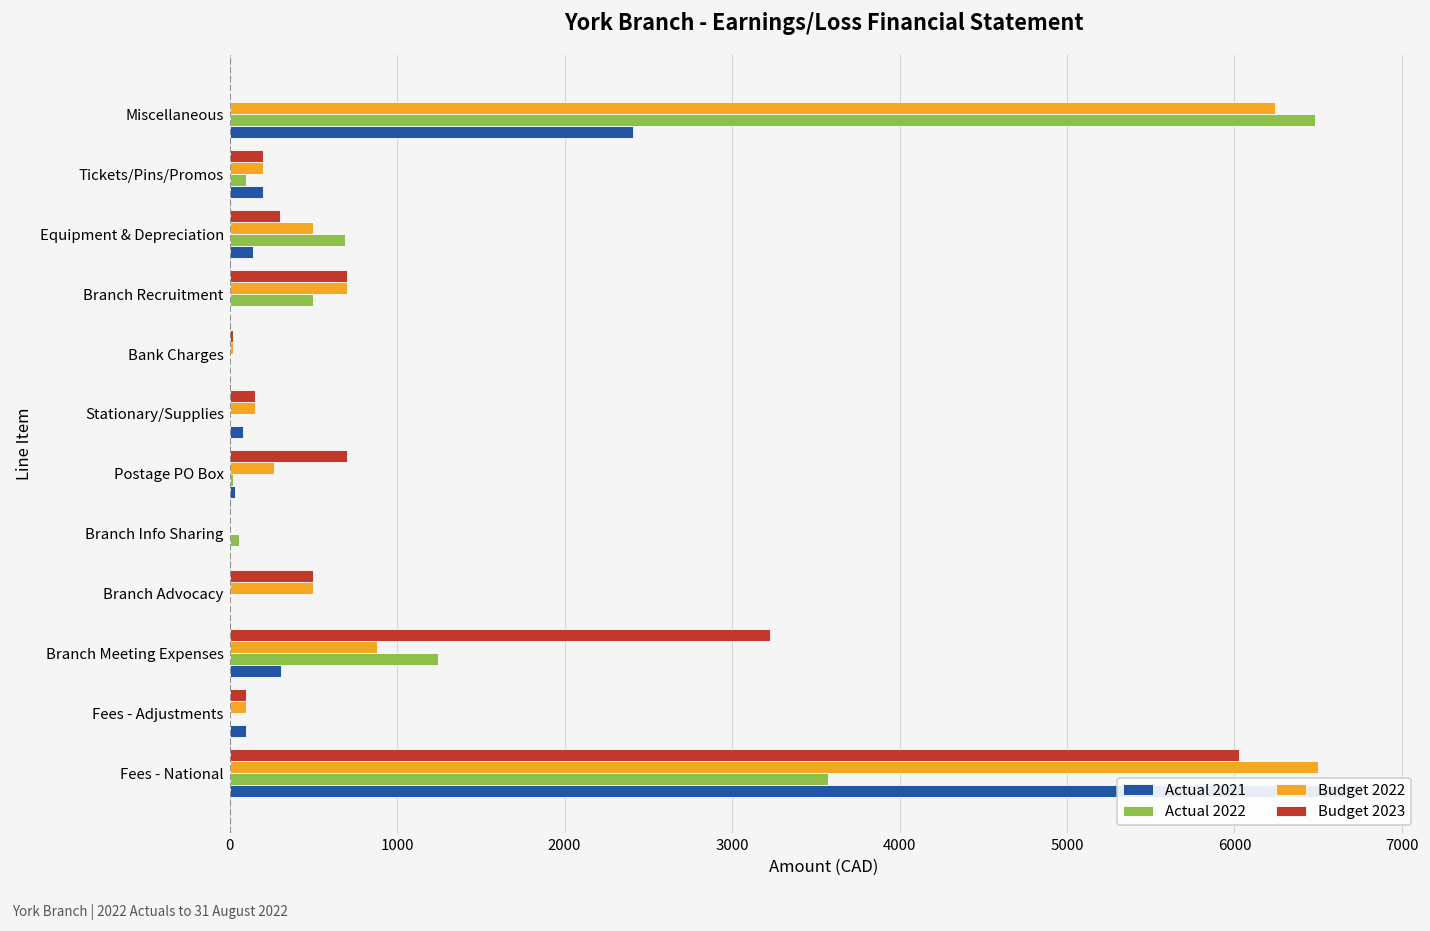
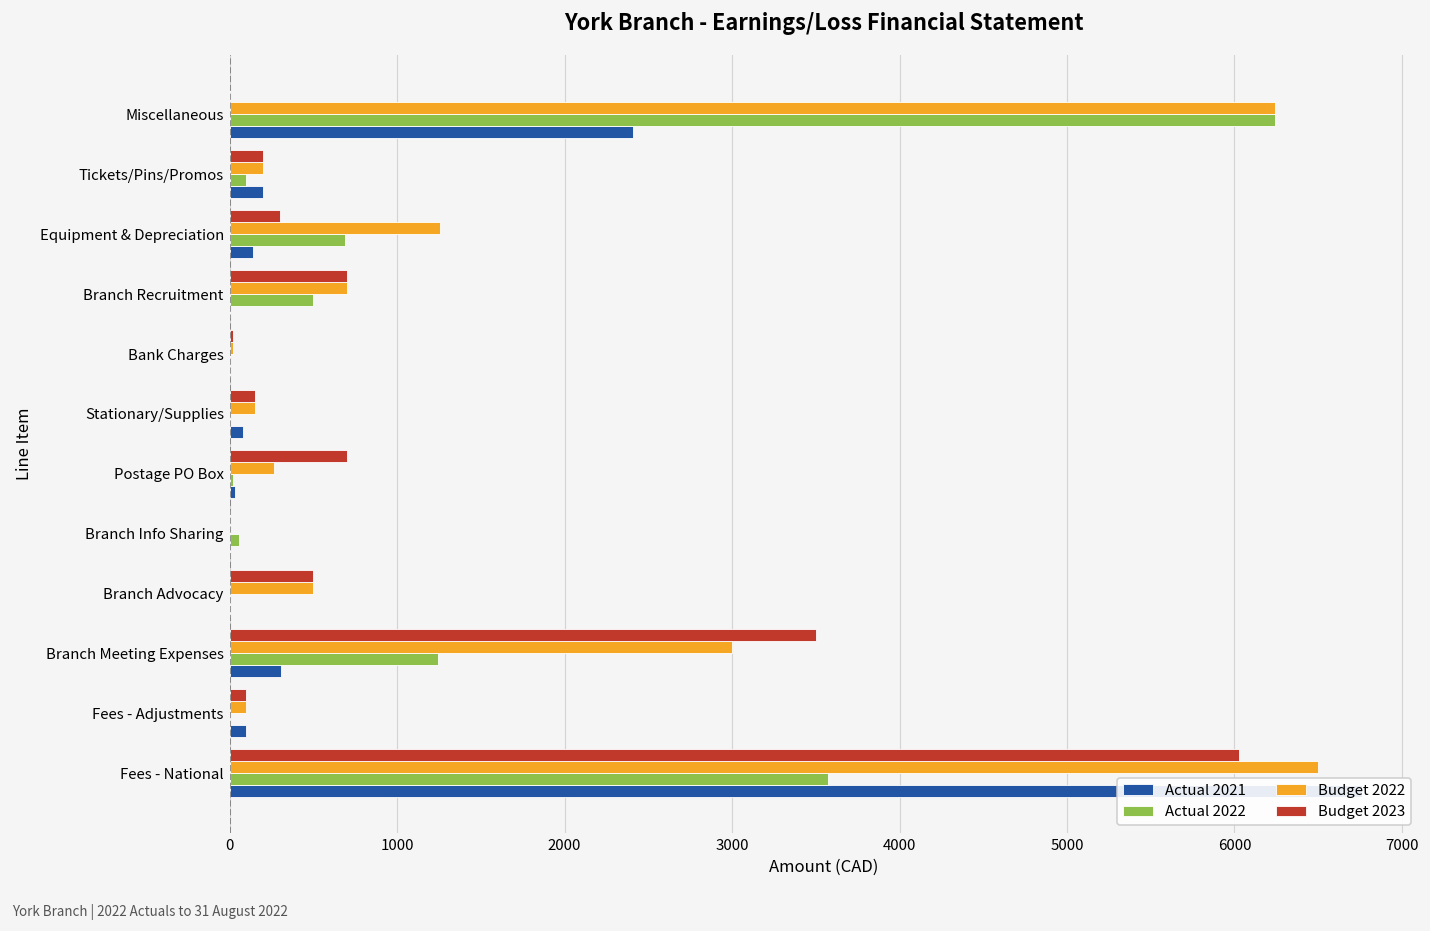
  {
    "Actual 2021": {
      "Miscellaneous": 2410,
      "Tickets/Pins/Promos": 200,
      "Equipment & Depreciation": 140,
      "Branch Recruitment": 0,
      "Bank Charges": 0,
      "Stationary/Supplies": 80,
      "Postage PO Box": 30,
      "Branch Info Sharing": 0,
      "Branch Advocacy": 0,
      "Branch Meeting Expenses": 310,
      "Fees - Adjustments": 100
    },
    "Actual 2022": {
-     "Miscellaneous": 6480,
+     "Miscellaneous": 6240,
      "Tickets/Pins/Promos": 100,
      "Equipment & Depreciation": 690,
      "Branch Recruitment": 500,
      "Stationary/Supplies": 0,
      "Postage PO Box": 20,
      "Branch Info Sharing": 60,
      "Branch Advocacy": 0,
      "Branch Meeting Expenses": 1240,
      "Fees - Adjustments": 0,
      "Fees - National": 3570
    },
    "Budget 2022": {
      "Miscellaneous": 6240,
      "Tickets/Pins/Promos": 200,
-     "Equipment & Depreciation": 500,
+     "Equipment & Depreciation": 1260,
      "Branch Recruitment": 700,
      "Bank Charges": 20,
      "Stationary/Supplies": 150,
      "Postage PO Box": 270,
      "Branch Info Sharing": 0,
      "Branch Advocacy": 500,
-     "Branch Meeting Expenses": 880,
+     "Branch Meeting Expenses": 3000,
      "Fees - Adjustments": 100,
      "Fees - National": 6500
    },
    "Budget 2023": {
      "Miscellaneous": 0,
      "Tickets/Pins/Promos": 200,
      "Equipment & Depreciation": 300,
      "Branch Recruitment": 700,
      "Bank Charges": 20,
      "Stationary/Supplies": 150,
      "Postage PO Box": 700,
      "Branch Info Sharing": 0,
      "Branch Advocacy": 500,
-     "Branch Meeting Expenses": 3230,
+     "Branch Meeting Expenses": 3500,
      "Fees - Adjustments": 100,
      "Fees - National": 6030
    }
  }
